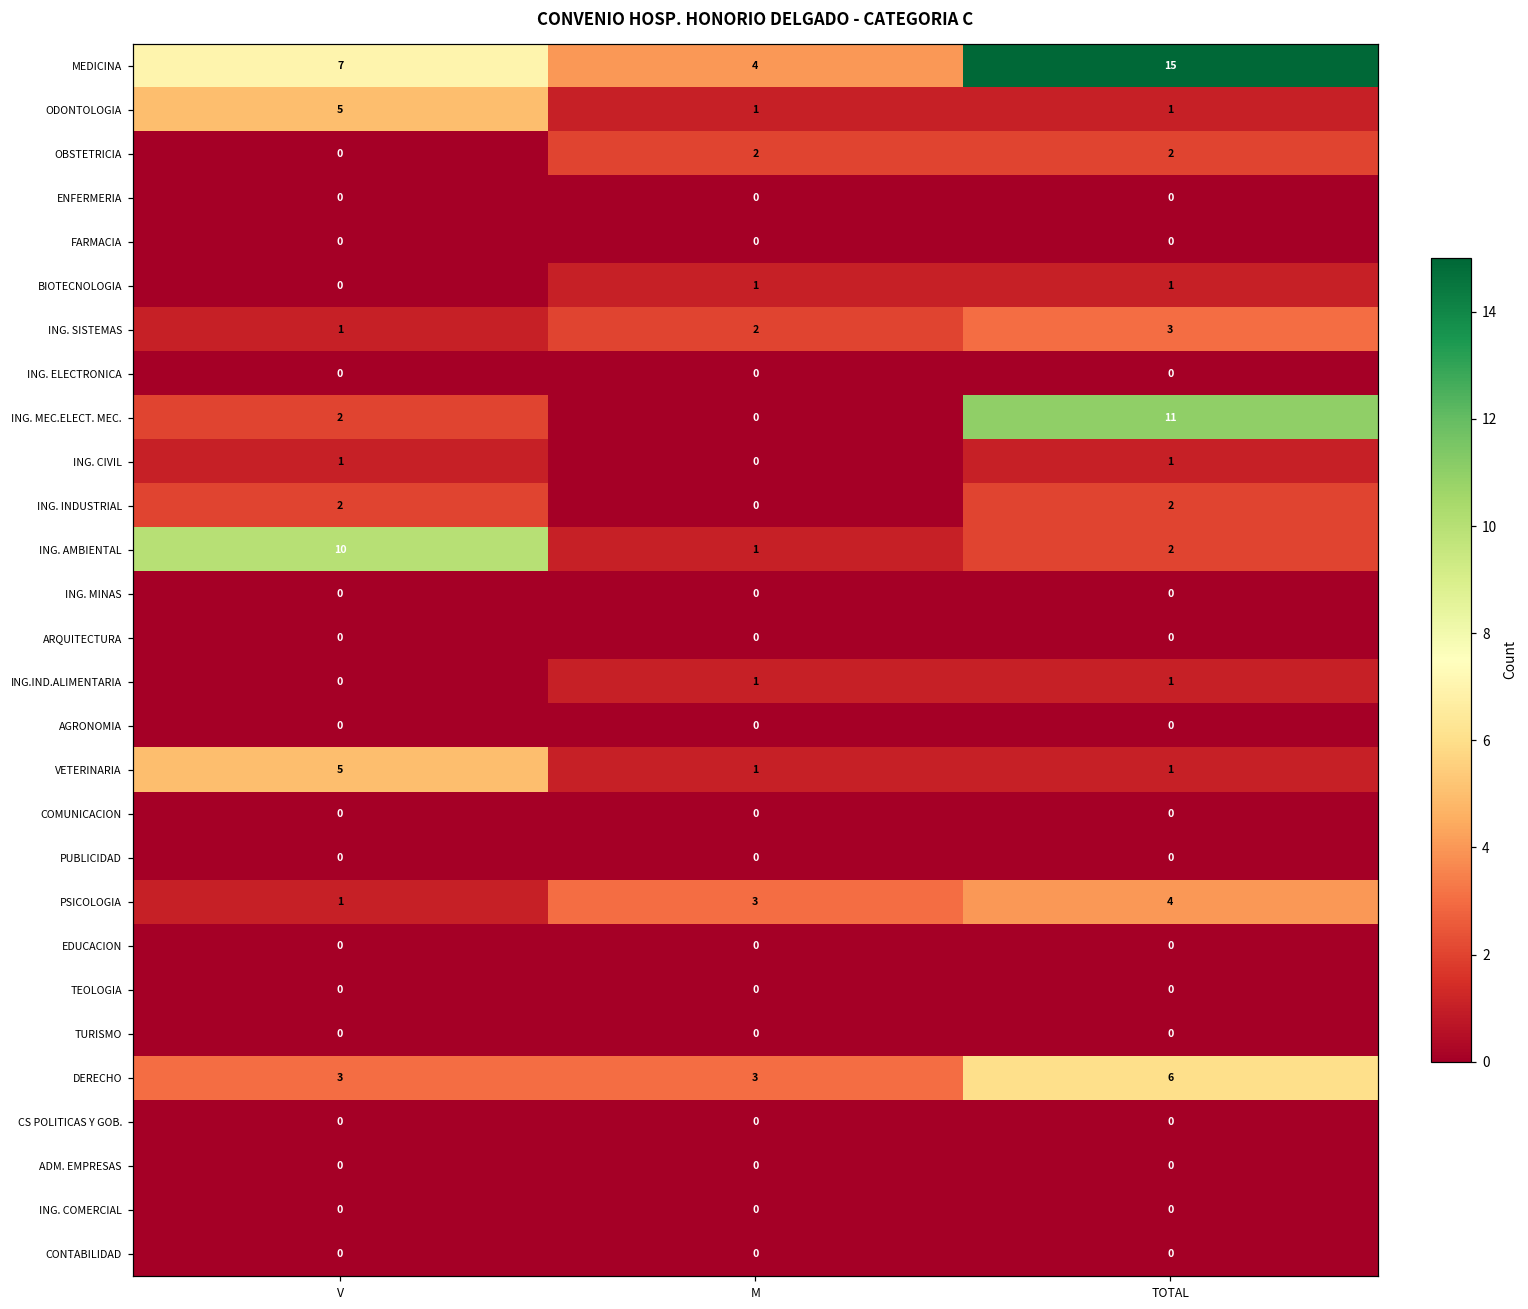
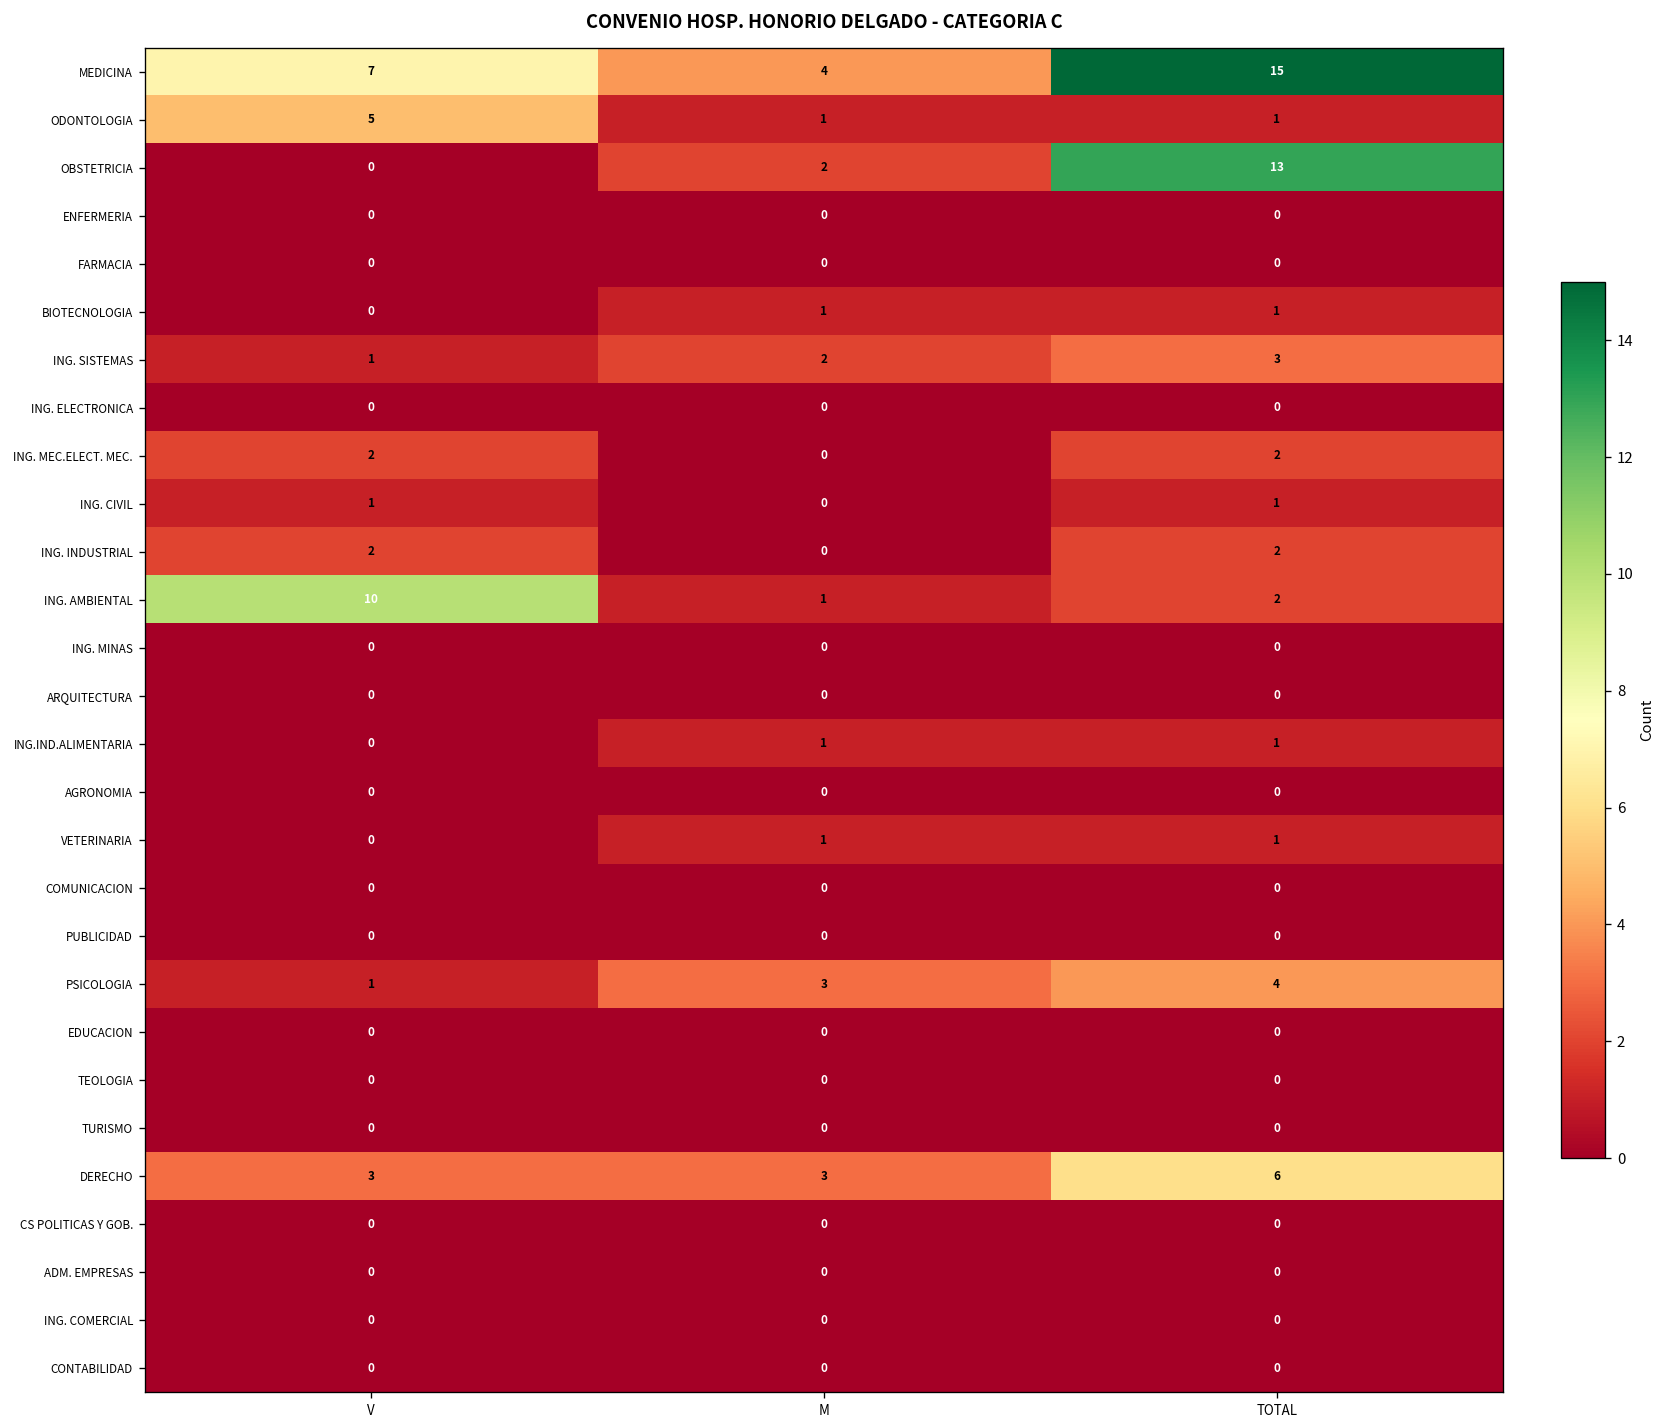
  {
    "MEDICINA": {
      "V": 7,
      "M": 4,
      "TOTAL": 15
    },
    "ODONTOLOGIA": {
      "V": 5,
      "M": 1,
      "TOTAL": 1
    },
    "OBSTETRICIA": {
      "V": 0,
      "M": 2,
-     "TOTAL": 2
+     "TOTAL": 13
    },
    "ENFERMERIA": {
      "V": 0,
      "M": 0,
      "TOTAL": 0
    },
    "FARMACIA": {
      "V": 0,
      "M": 0,
      "TOTAL": 0
    },
    "BIOTECNOLOGIA": {
      "V": 0,
      "M": 1,
      "TOTAL": 1
    },
    "ING. SISTEMAS": {
      "V": 1,
      "M": 2,
      "TOTAL": 3
    },
    "ING. ELECTRONICA": {
      "V": 0,
      "M": 0,
      "TOTAL": 0
    },
    "ING. MEC.ELECT. MEC.": {
      "V": 2,
      "M": 0,
-     "TOTAL": 11
+     "TOTAL": 2
    },
    "ING. CIVIL": {
      "V": 1,
      "M": 0,
      "TOTAL": 1
    },
    "ING. INDUSTRIAL": {
      "V": 2,
      "M": 0,
      "TOTAL": 2
    },
    "ING. AMBIENTAL": {
      "V": 10,
      "M": 1,
      "TOTAL": 2
    },
    "ING. MINAS": {
      "V": 0,
      "M": 0,
      "TOTAL": 0
    },
    "ARQUITECTURA": {
      "V": 0,
      "M": 0,
      "TOTAL": 0
    },
    "ING.IND.ALIMENTARIA": {
      "V": 0,
      "M": 1,
      "TOTAL": 1
    },
    "AGRONOMIA": {
      "V": 0,
      "M": 0,
      "TOTAL": 0
    },
    "VETERINARIA": {
-     "V": 5,
+     "V": 0,
      "M": 1,
      "TOTAL": 1
    },
    "COMUNICACION": {
      "V": 0,
      "M": 0,
      "TOTAL": 0
    },
    "PUBLICIDAD": {
      "V": 0,
      "M": 0,
      "TOTAL": 0
    },
    "PSICOLOGIA": {
      "V": 1,
      "M": 3,
      "TOTAL": 4
    },
    "EDUCACION": {
      "V": 0,
      "M": 0,
      "TOTAL": 0
    },
    "TEOLOGIA": {
      "V": 0,
      "M": 0,
      "TOTAL": 0
    },
    "TURISMO": {
      "V": 0,
      "M": 0,
      "TOTAL": 0
    },
    "DERECHO": {
      "V": 3,
      "M": 3,
      "TOTAL": 6
    },
    "CS POLITICAS Y GOB.": {
      "V": 0,
      "M": 0,
      "TOTAL": 0
    },
    "ADM. EMPRESAS": {
      "V": 0,
      "M": 0,
      "TOTAL": 0
    },
    "ING. COMERCIAL": {
      "V": 0,
      "M": 0,
      "TOTAL": 0
    },
    "CONTABILIDAD": {
      "V": 0,
      "M": 0,
      "TOTAL": 0
    }
  }
